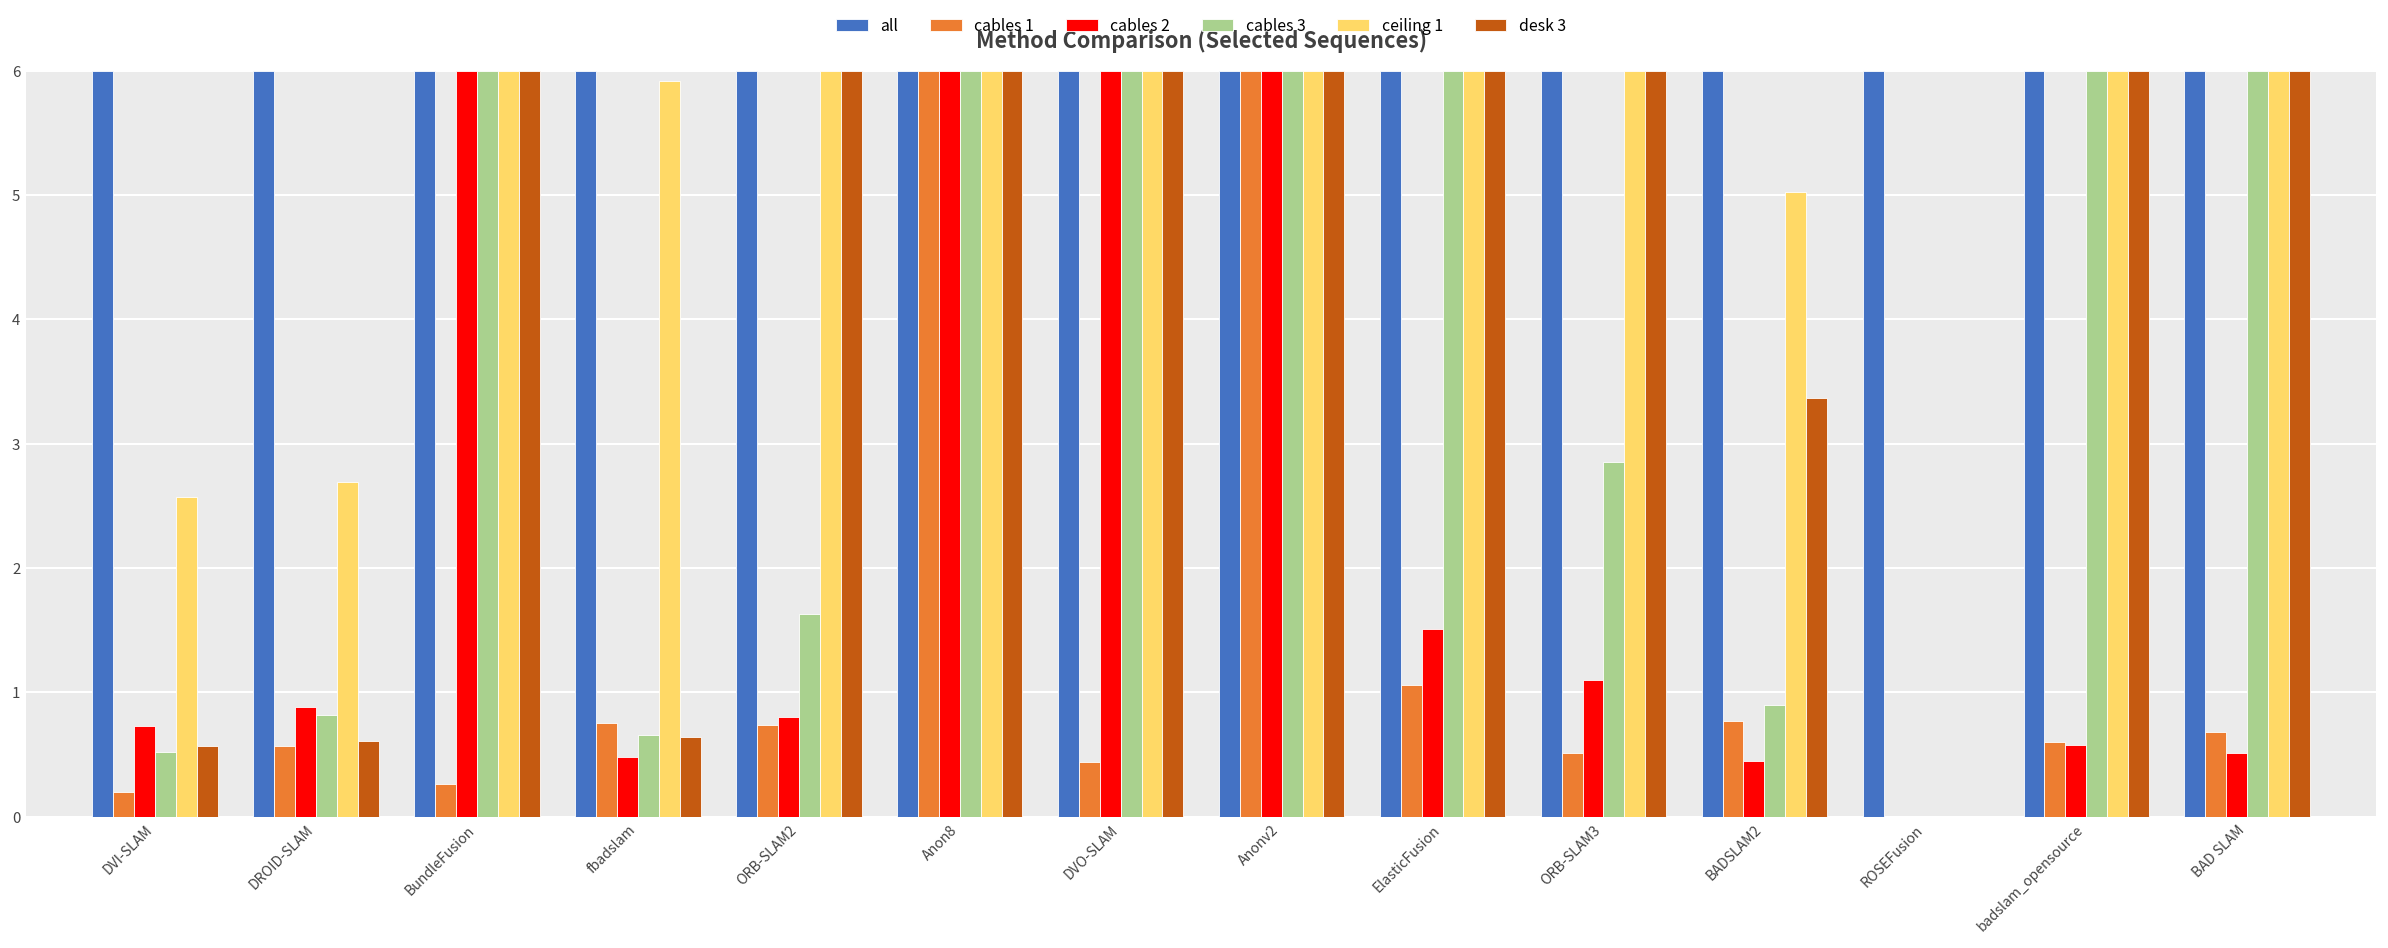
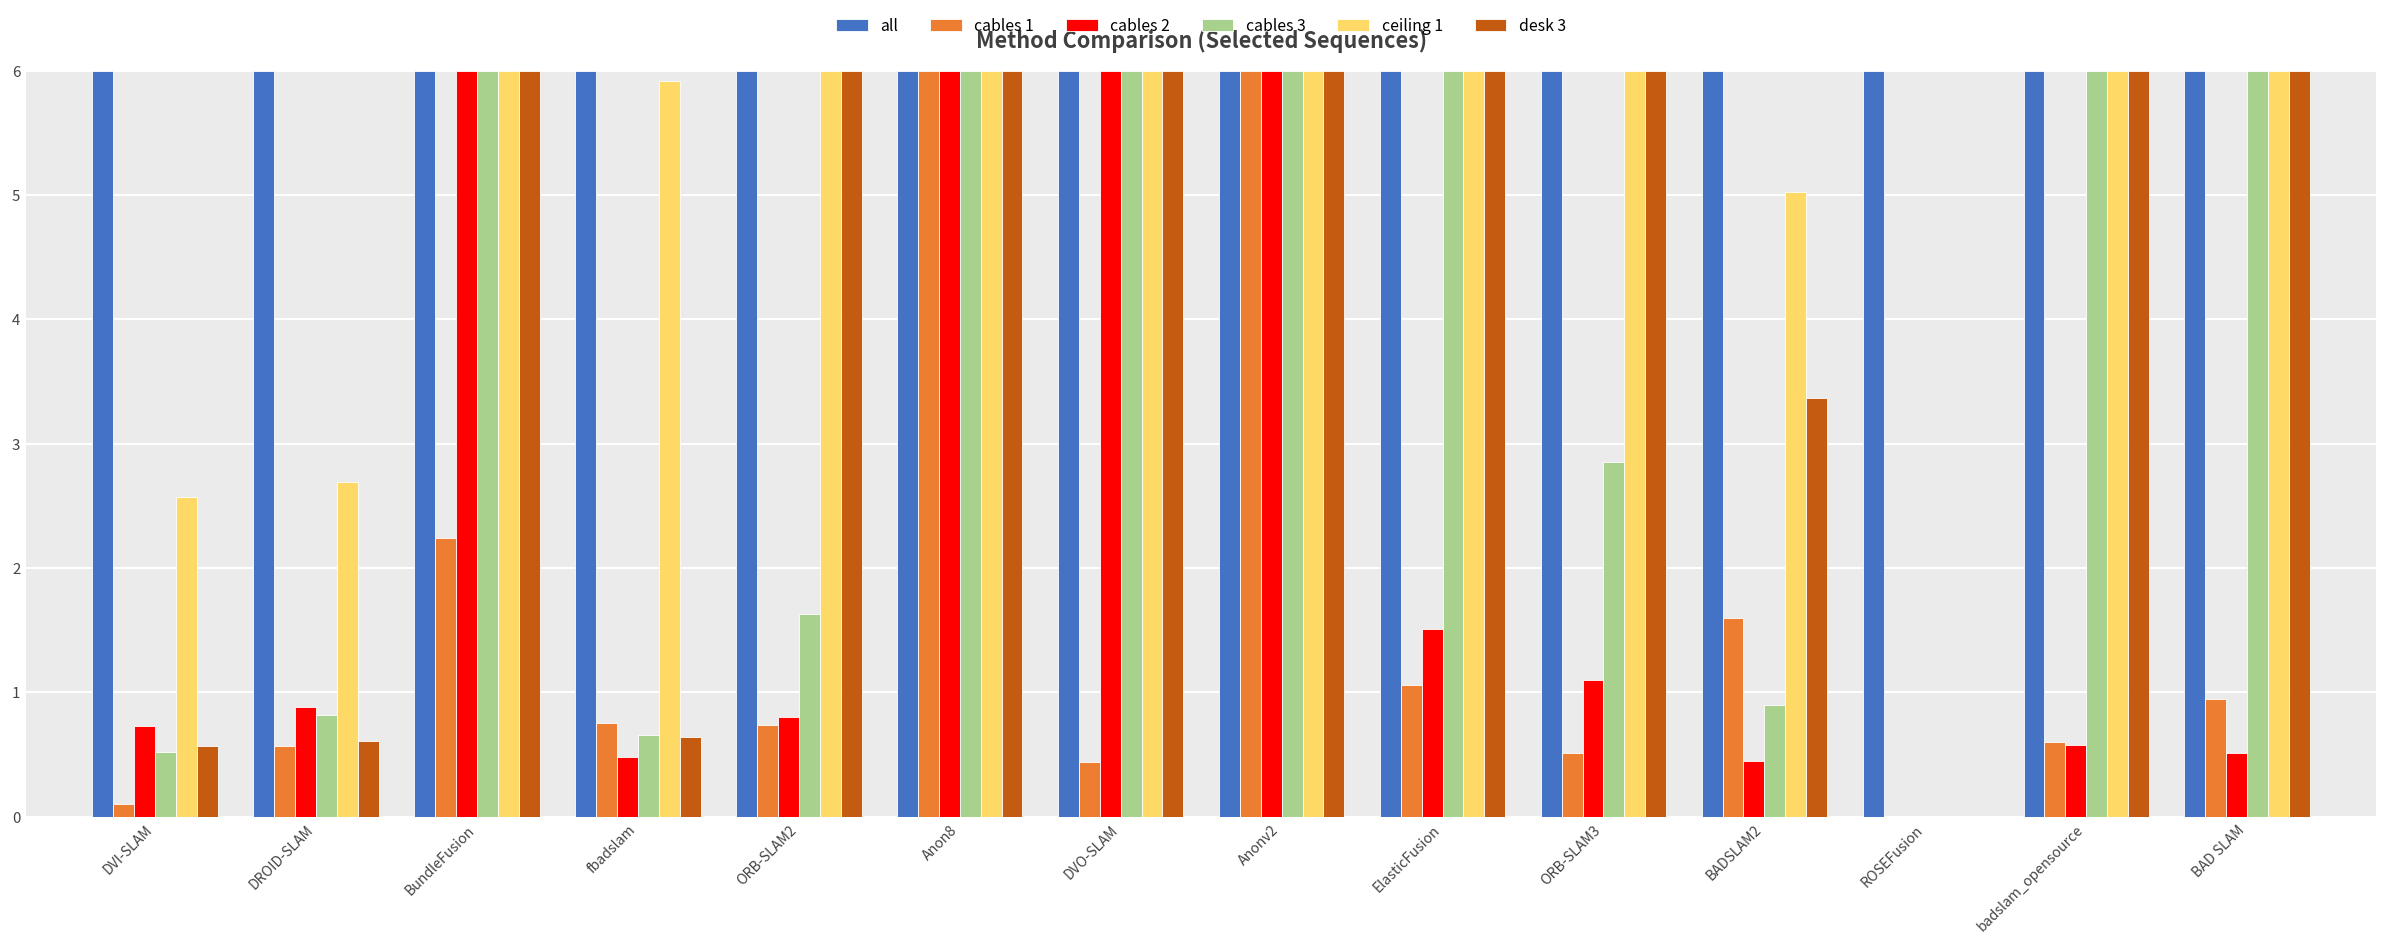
  {
    "all": {
      "DVI-SLAM": 6.00,
      "DROID-SLAM": 6.00,
      "BundleFusion": 6.00,
      "fbadslam": 6.00,
      "ORB-SLAM2": 6.00,
      "Anon8": 6.00,
      "DVO-SLAM": 6.00,
      "Anonv2": 6.00,
      "ElasticFusion": 6.00,
      "ORB-SLAM3": 6.00,
      "BADSLAM2": 6.00,
      "ROSEFusion": 6.00,
      "badslam_opensource": 6.00,
      "BAD SLAM": 6.00
    },
    "cables 1": {
-     "DVI-SLAM": 0.2,
+     "DVI-SLAM": 0.1,
      "DROID-SLAM": 0.57,
-     "BundleFusion": 0.26,
+     "BundleFusion": 2.24,
      "fbadslam": 0.75,
      "ORB-SLAM2": 0.74,
      "Anon8": 6.00,
      "DVO-SLAM": 0.44,
      "Anonv2": 6.00,
      "ElasticFusion": 1.06,
      "ORB-SLAM3": 0.51,
-     "BADSLAM2": 0.77,
+     "BADSLAM2": 1.60,
      "ROSEFusion": 0.00,
      "badslam_opensource": 0.60,
-     "BAD SLAM": 0.68
+     "BAD SLAM": 0.95
    },
    "cables 2": {
      "DVI-SLAM": 0.73,
      "DROID-SLAM": 0.88,
      "BundleFusion": 6.00,
      "fbadslam": 0.48,
      "ORB-SLAM2": 0.80,
      "Anon8": 6.00,
      "DVO-SLAM": 6.00,
      "Anonv2": 6.00,
      "ElasticFusion": 1.51,
      "ORB-SLAM3": 1.10,
      "BADSLAM2": 0.45,
      "ROSEFusion": 0.00,
      "badslam_opensource": 0.58,
      "BAD SLAM": 0.51
    },
    "cables 3": {
      "DVI-SLAM": 0.52,
      "DROID-SLAM": 0.82,
      "BundleFusion": 6.00,
      "fbadslam": 0.66,
      "ORB-SLAM2": 1.63,
      "Anon8": 6.00,
      "DVO-SLAM": 6.00,
      "Anonv2": 6.00,
      "ElasticFusion": 6.00,
      "ORB-SLAM3": 2.85,
      "BADSLAM2": 0.90,
      "ROSEFusion": 0.00,
      "badslam_opensource": 6.00,
      "BAD SLAM": 6.00
    },
    "ceiling 1": {
      "DVI-SLAM": 2.57,
      "DROID-SLAM": 2.69,
      "BundleFusion": 6.00,
      "fbadslam": 5.92,
      "ORB-SLAM2": 6.00,
      "Anon8": 6.00,
      "DVO-SLAM": 6.00,
      "Anonv2": 6.00,
      "ElasticFusion": 6.00,
      "ORB-SLAM3": 6.00,
      "BADSLAM2": 5.02,
      "ROSEFusion": 0.00,
      "badslam_opensource": 6.00,
      "BAD SLAM": 6.00
    },
    "desk 3": {
      "DVI-SLAM": 0.57,
      "DROID-SLAM": 0.61,
      "BundleFusion": 6.00,
      "fbadslam": 0.64,
      "ORB-SLAM2": 6.00,
      "Anon8": 6.00,
      "DVO-SLAM": 6.00,
      "Anonv2": 6.00,
      "ElasticFusion": 6.00,
      "ORB-SLAM3": 6.00,
      "BADSLAM2": 3.37,
      "ROSEFusion": 0.00,
      "badslam_opensource": 6.00,
      "BAD SLAM": 6.00
    }
  }
